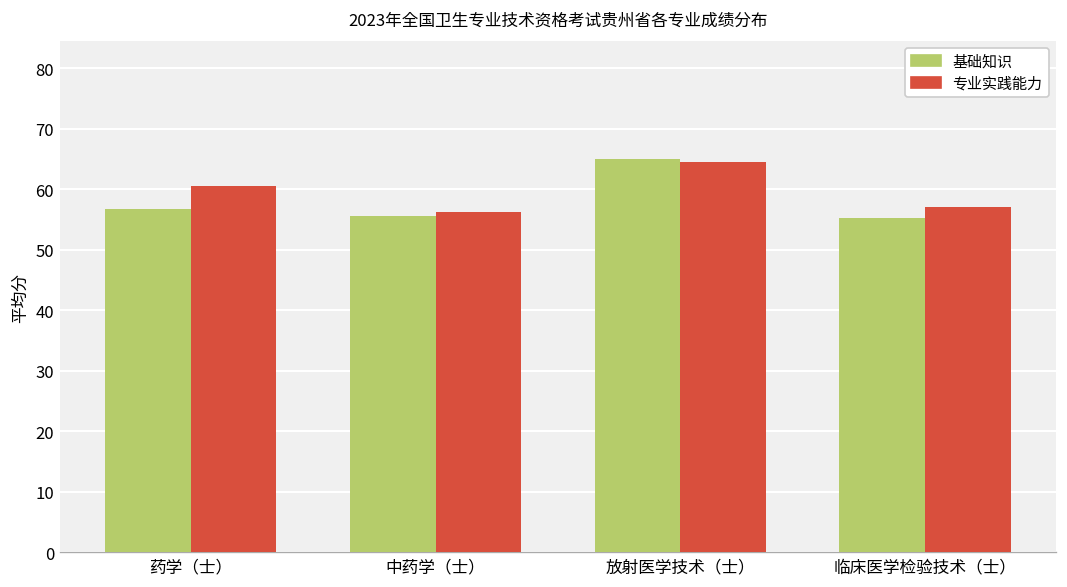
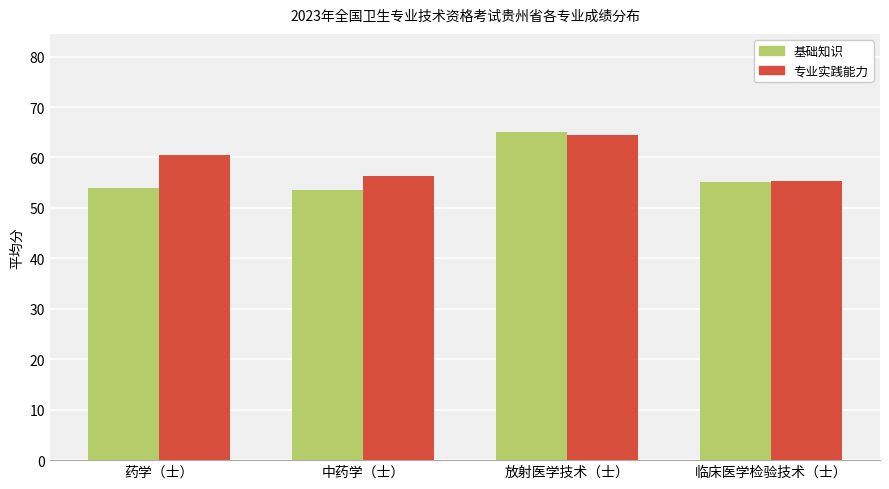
  {
    "基础知识": {
-     "药学（士）": 57,
-     "中药学（士）": 56,
+     "药学（士）": 54,
+     "中药学（士）": 54,
      "放射医学技术（士）": 65,
      "临床医学检验技术（士）": 55
    },
    "专业实践能力": {
      "药学（士）": 61,
      "中药学（士）": 56,
      "放射医学技术（士）": 65,
-     "临床医学检验技术（士）": 57
+     "临床医学检验技术（士）": 55
    }
  }
